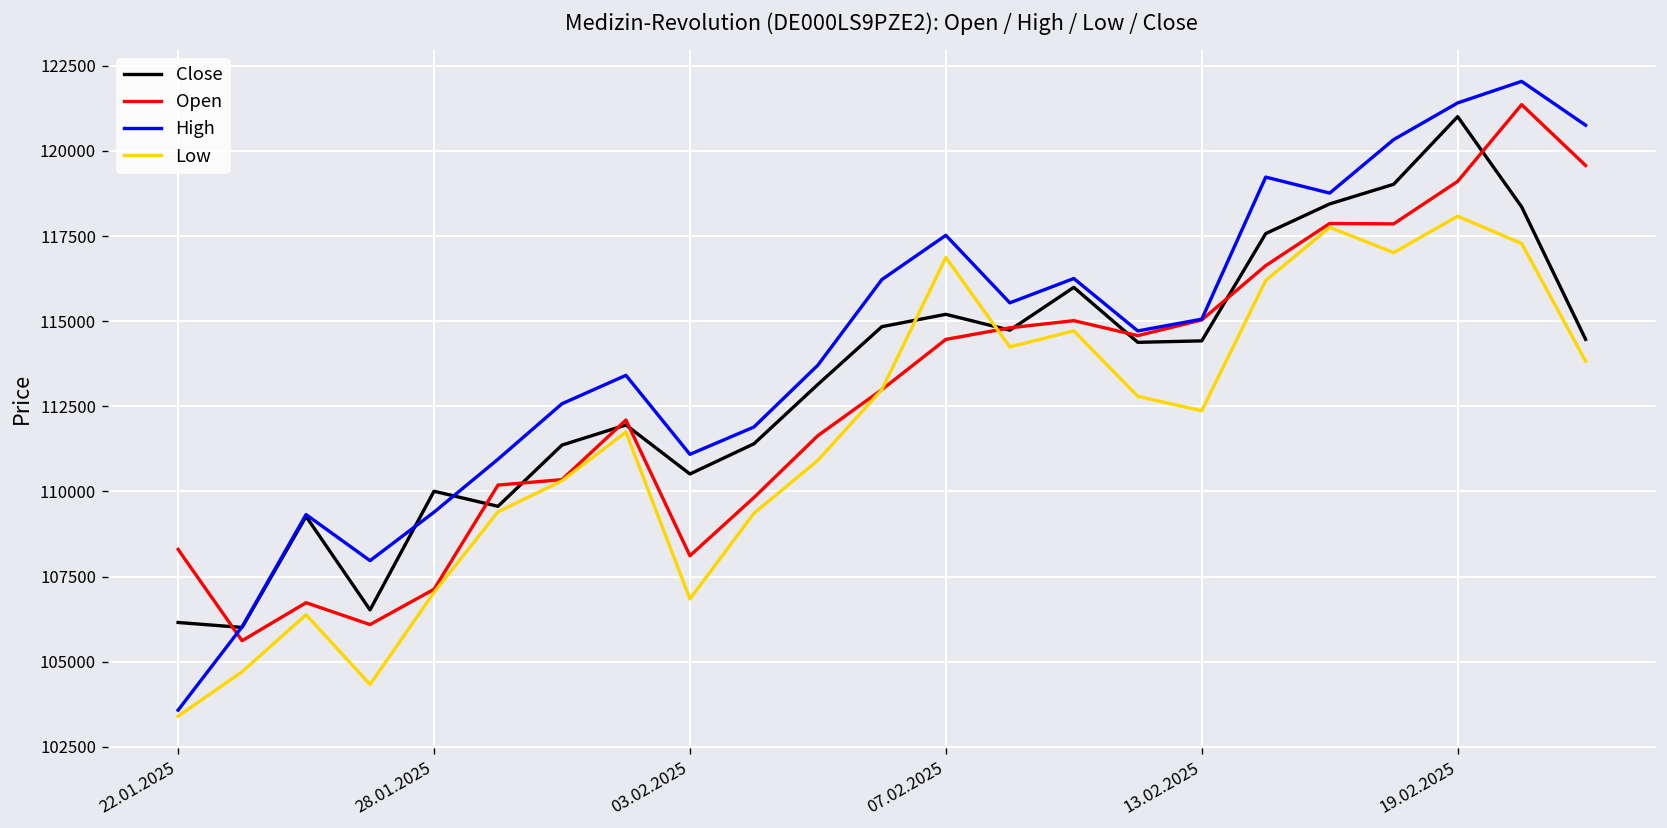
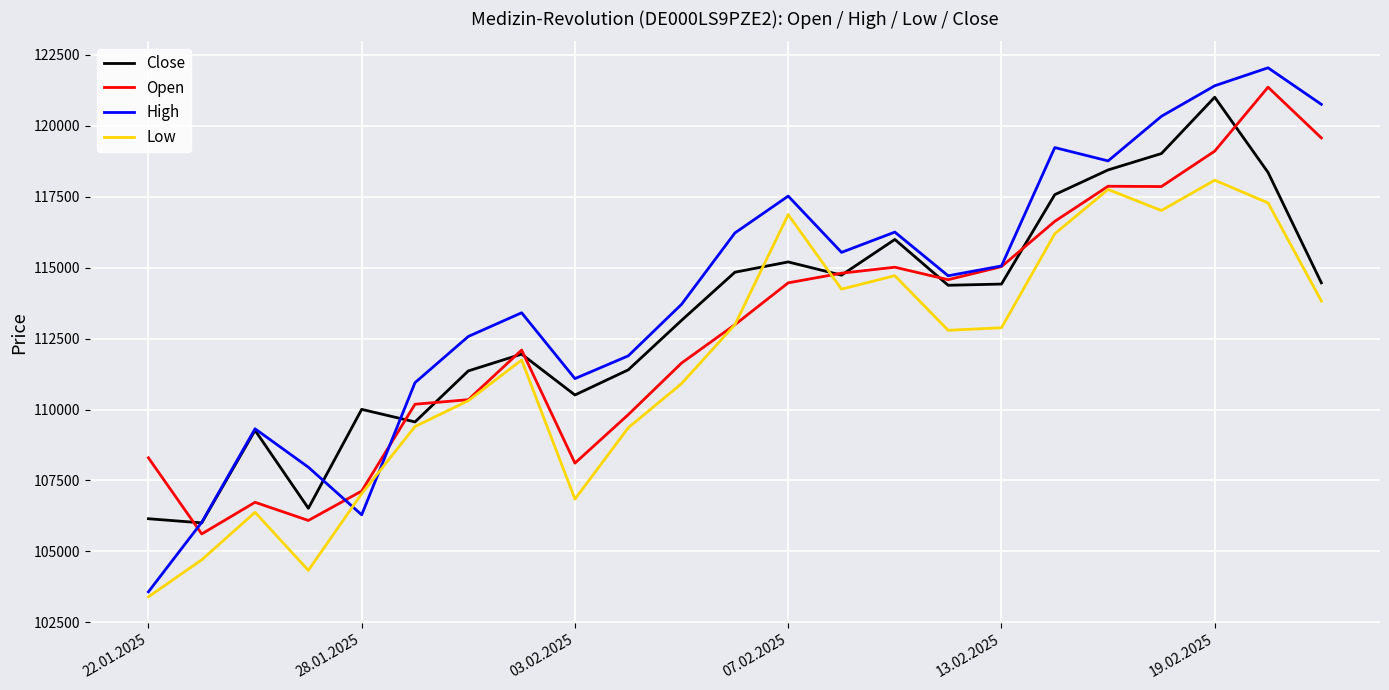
  {
    "Close": {
      "22.01.2025": 106200,
      "28.01.2025": 110000,
      "03.02.2025": 110500,
      "07.02.2025": 115200,
      "13.02.2025": 114400,
      "19.02.2025": 121000
    },
    "Open": {
      "22.01.2025": 108300,
      "03.02.2025": 108100,
      "07.02.2025": 114500,
      "19.02.2025": 119100
    },
    "High": {
      "22.01.2025": 103600,
-     "28.01.2025": 109400,
+     "28.01.2025": 106300,
      "03.02.2025": 111100,
      "07.02.2025": 117500,
      "19.02.2025": 121400
    },
    "Low": {
      "22.01.2025": 103400,
      "03.02.2025": 106800,
      "07.02.2025": 116900,
-     "13.02.2025": 112400,
+     "13.02.2025": 112900,
      "19.02.2025": 118100
    }
  }
